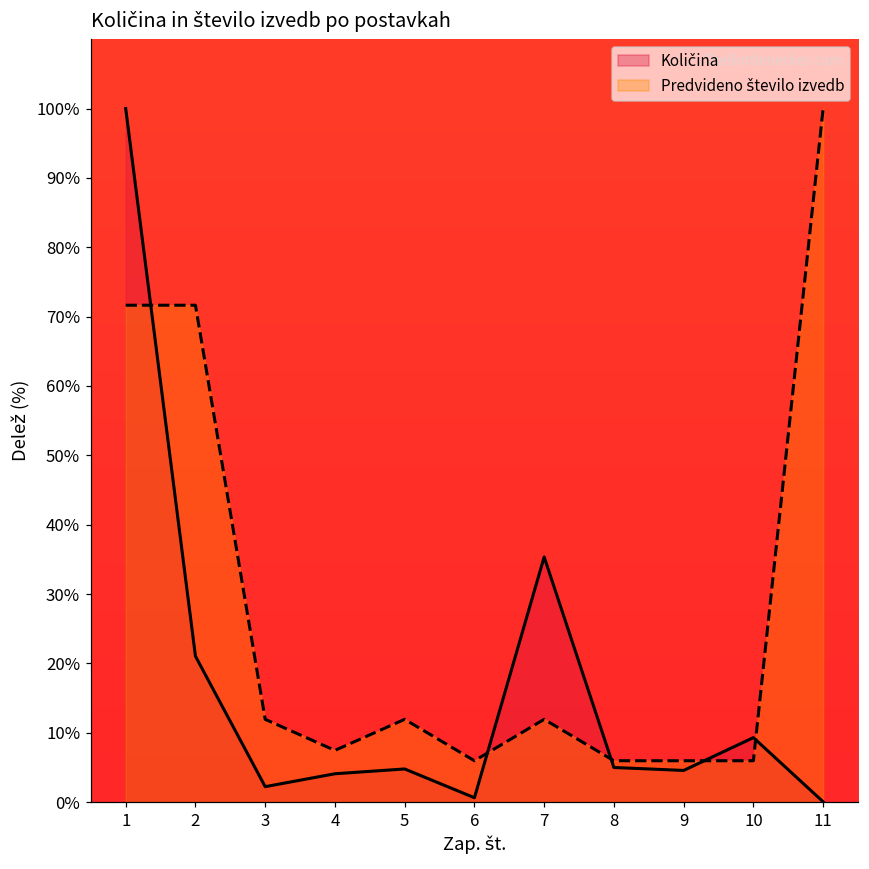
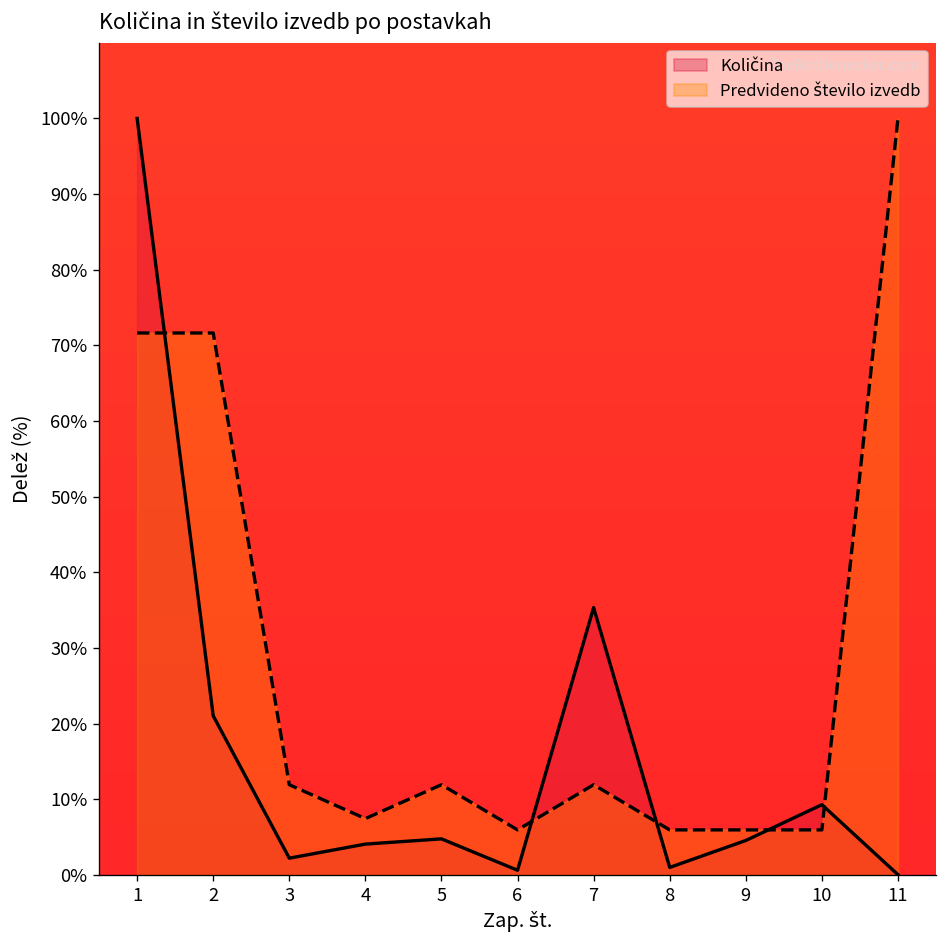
  {
    "Količina": {
      "1": "100%",
      "2": "21%",
      "3": "2%",
      "4": "4%",
      "5": "5%",
      "6": "1%",
      "7": "35%",
-     "8": "5%",
+     "8": "1%",
      "9": "5%",
      "10": "9%",
      "11": "0%"
    },
    "Predvideno število izvedb": {
      "1": "72%",
      "2": "72%",
      "3": "12%",
      "4": "7%",
      "5": "12%",
      "6": "6%",
      "7": "12%",
      "8": "6%",
      "9": "6%",
      "10": "6%",
      "11": "100%"
    }
  }
